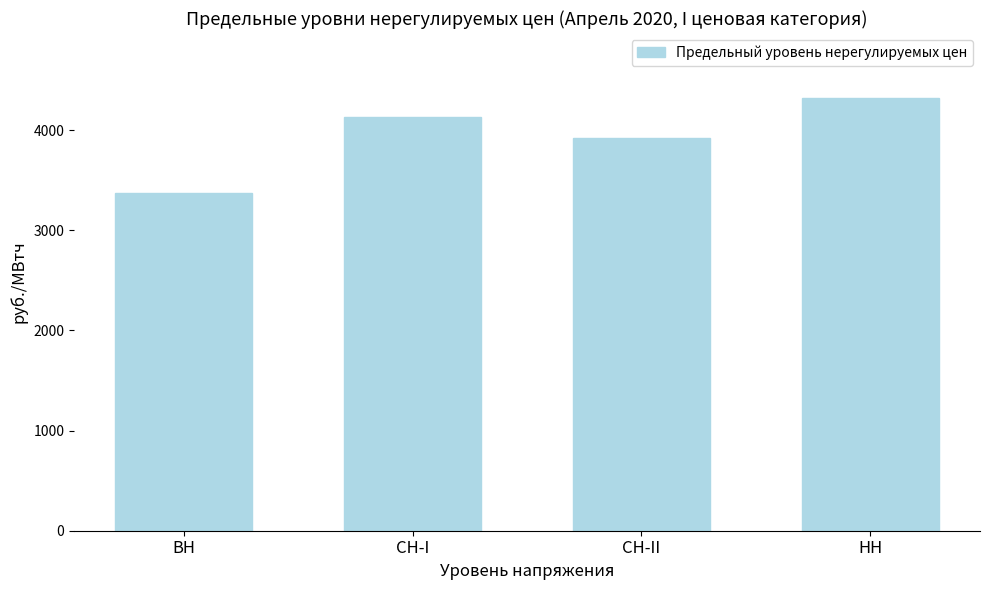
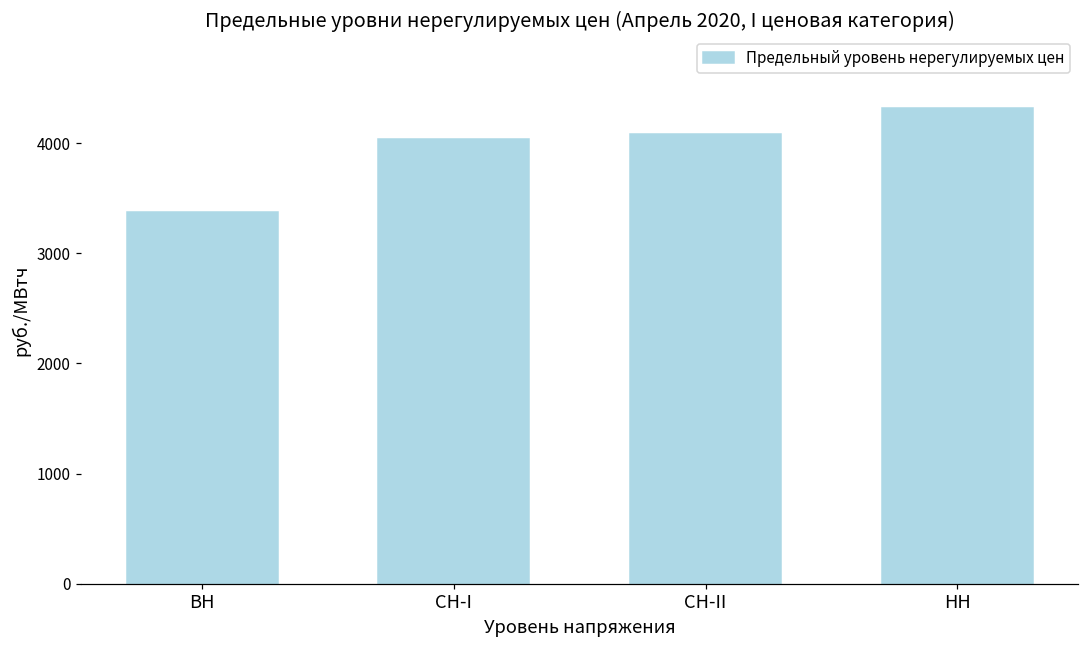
  {
    "ВН": 3370,
-   "СН-I": 4130,
-   "СН-II": 3920,
+   "СН-I": 4030,
+   "СН-II": 4080,
    "НН": 4320
  }
